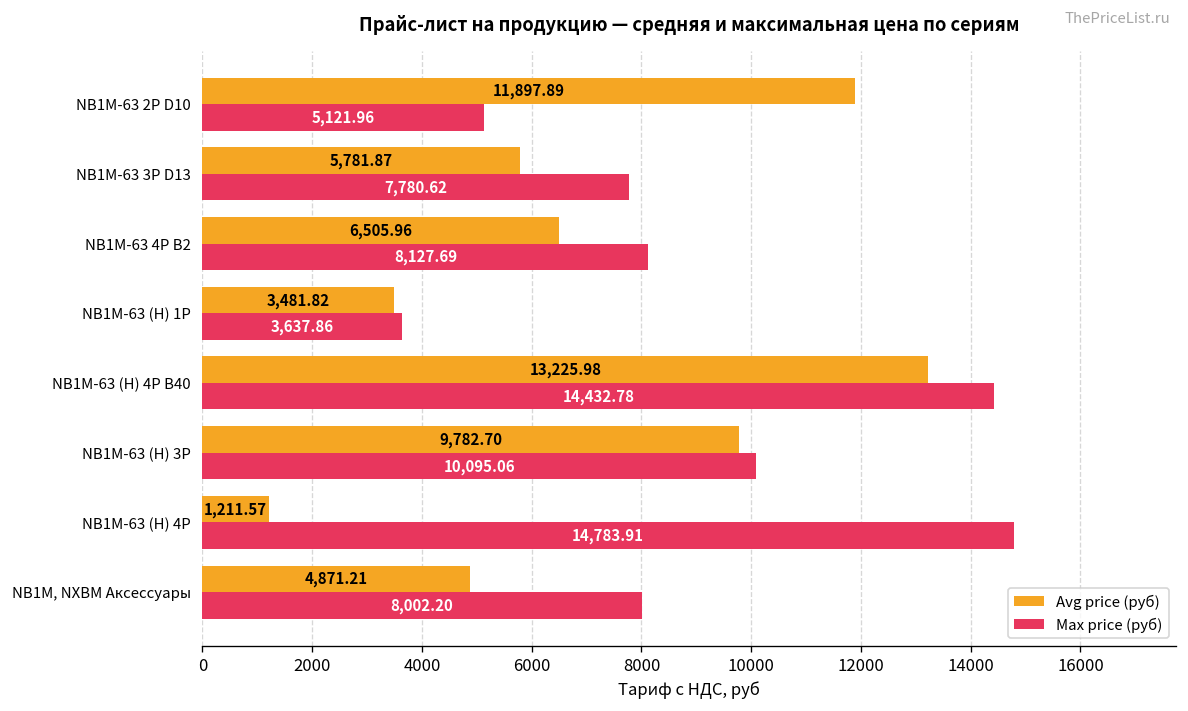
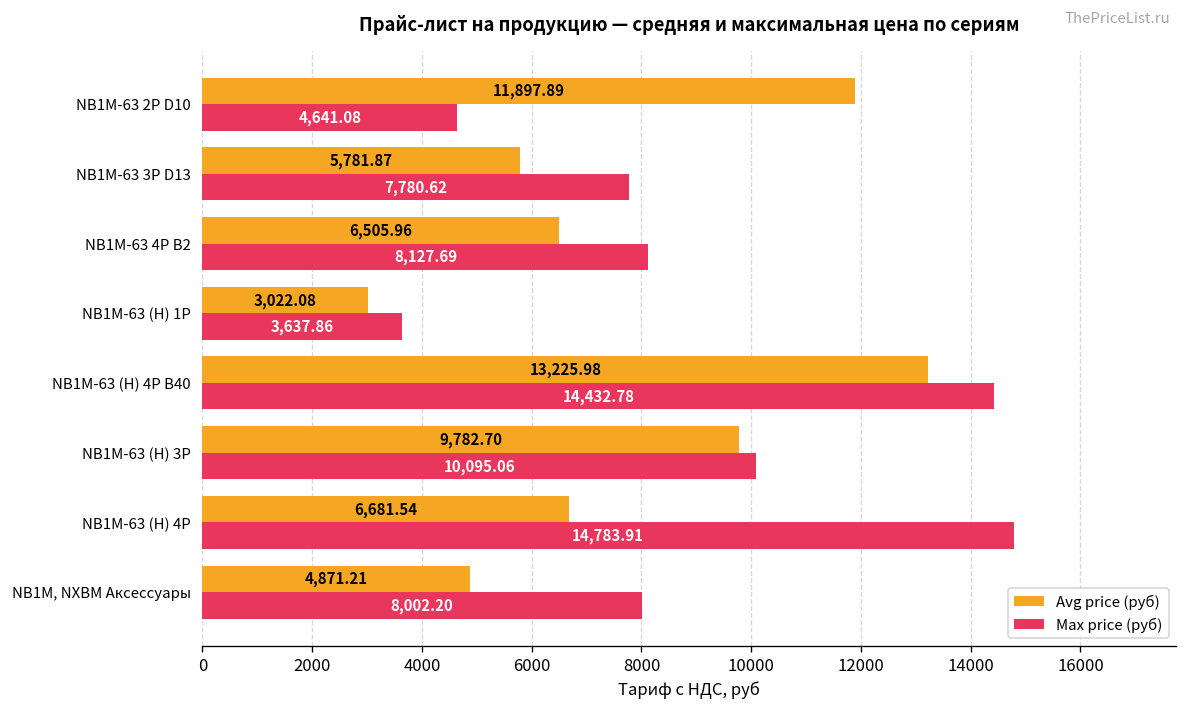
  {
    "Avg price (руб)": {
      "NB1M-63 2P D10": "11,897.89",
      "NB1M-63 3P D13": "5,781.87",
      "NB1M-63 4P B2": "6,505.96",
-     "NB1M-63 (H) 1P": "3,481.82",
+     "NB1M-63 (H) 1P": "3,022.08",
      "NB1M-63 (H) 4P B40": "13,225.98",
      "NB1M-63 (H) 3P": "9,782.70",
-     "NB1M-63 (H) 4P": "1,211.57",
+     "NB1M-63 (H) 4P": "6,681.54",
      "NB1M, NXBM Аксессуары": "4,871.21"
    },
    "Max price (руб)": {
-     "NB1M-63 2P D10": "5,121.96",
+     "NB1M-63 2P D10": "4,641.08",
      "NB1M-63 3P D13": "7,780.62",
      "NB1M-63 4P B2": "8,127.69",
      "NB1M-63 (H) 1P": "3,637.86",
      "NB1M-63 (H) 4P B40": "14,432.78",
      "NB1M-63 (H) 3P": "10,095.06",
      "NB1M-63 (H) 4P": "14,783.91",
      "NB1M, NXBM Аксессуары": "8,002.20"
    }
  }
